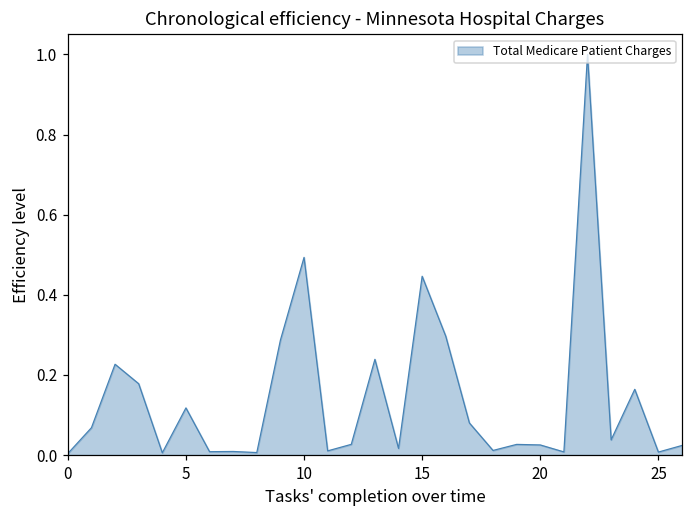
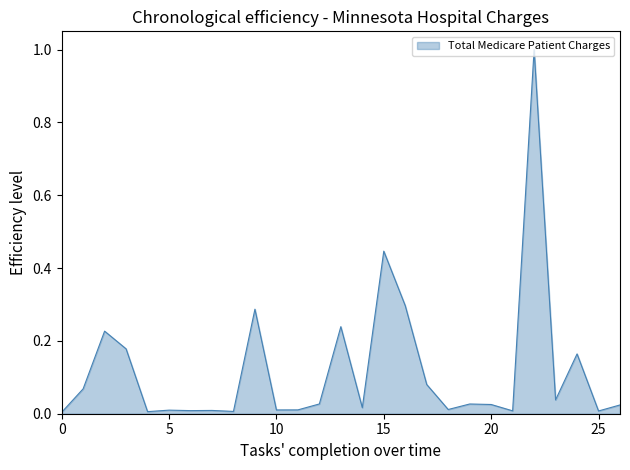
  {
    "0": 0.00,
-   "5": 0.12,
-   "10": 0.49,
+   "5": 0.01,
+   "10": 0.01,
    "15": 0.45,
    "20": 0.03,
    "25": 0.01
  }
